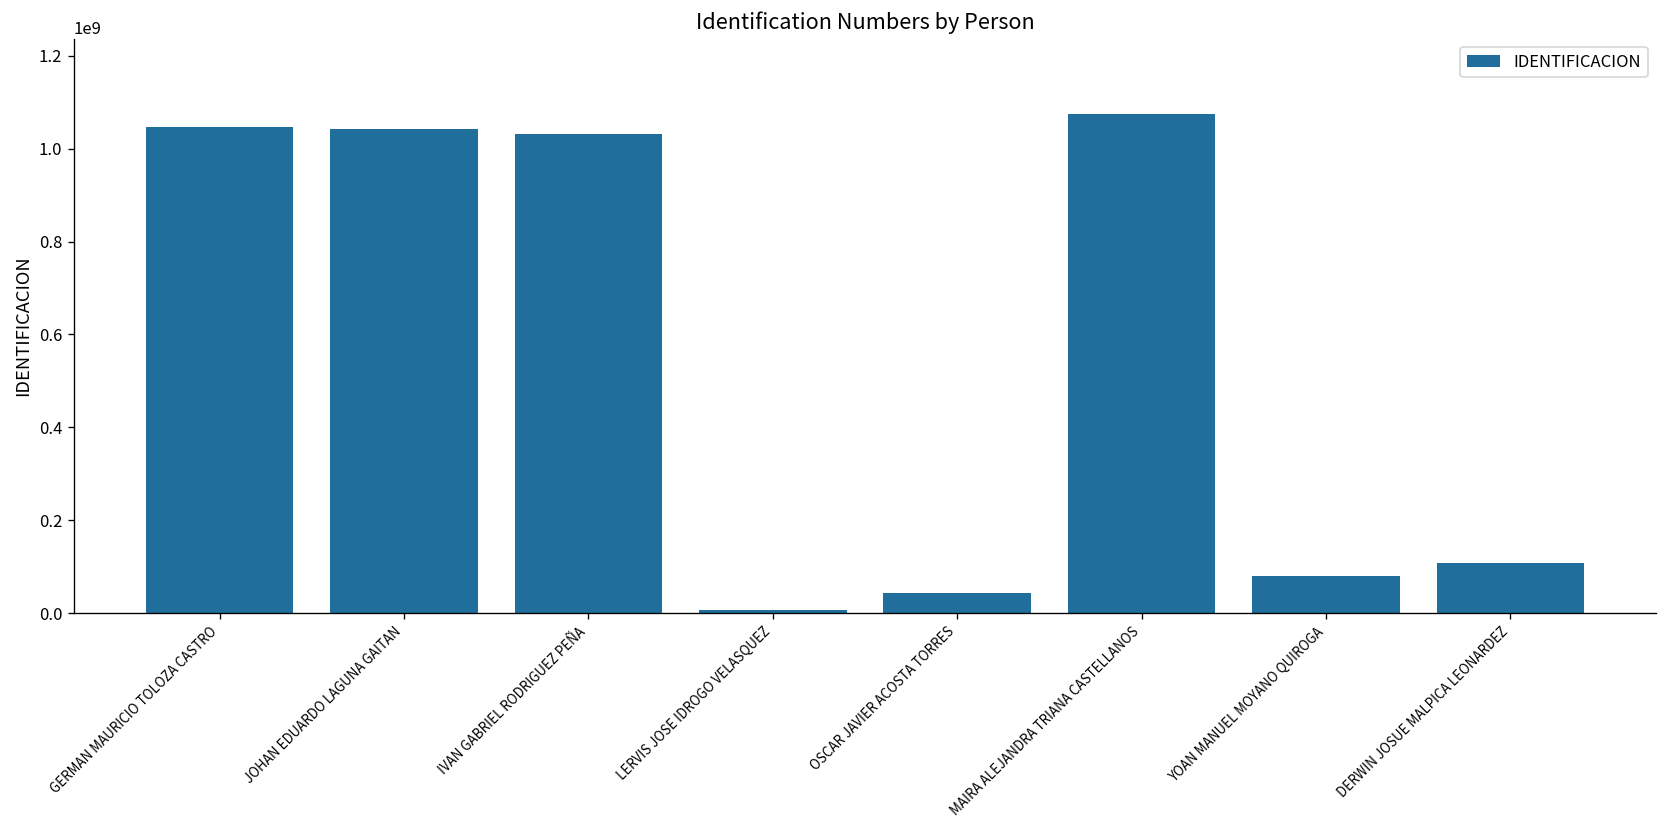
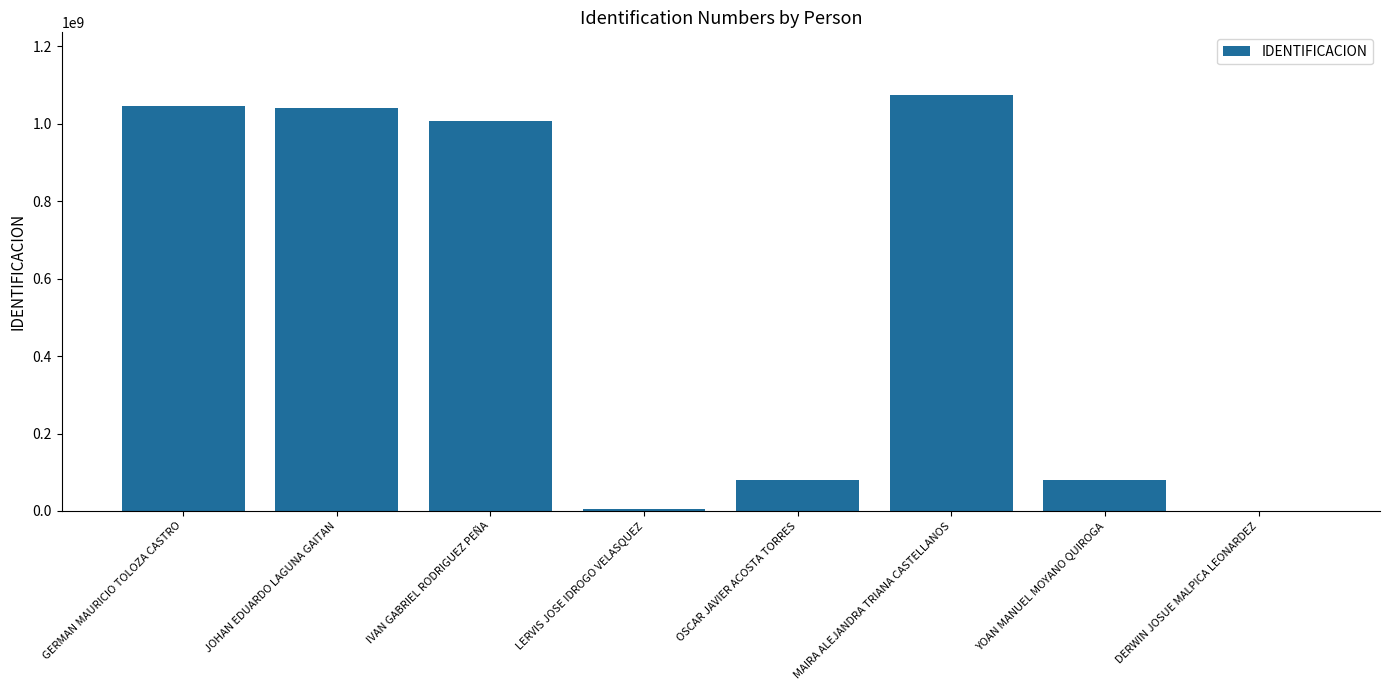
  {
    "GERMAN MAURICIO TOLOZA CASTRO": 1050000000,
    "JOHAN EDUARDO LAGUNA GAITAN": 1040000000,
-   "IVAN GABRIEL RODRIGUEZ PEÑA": 1030000000,
-   "OSCAR JAVIER ACOSTA TORRES": 40000000,
+   "IVAN GABRIEL RODRIGUEZ PEÑA": 1010000000,
+   "OSCAR JAVIER ACOSTA TORRES": 80000000,
    "MAIRA ALEJANDRA TRIANA CASTELLANOS": 1080000000,
    "YOAN MANUEL MOYANO QUIROGA": 80000000,
-   "DERWIN JOSUE MALPICA LEONARDEZ": 110000000
+   "DERWIN JOSUE MALPICA LEONARDEZ": 0
  }
